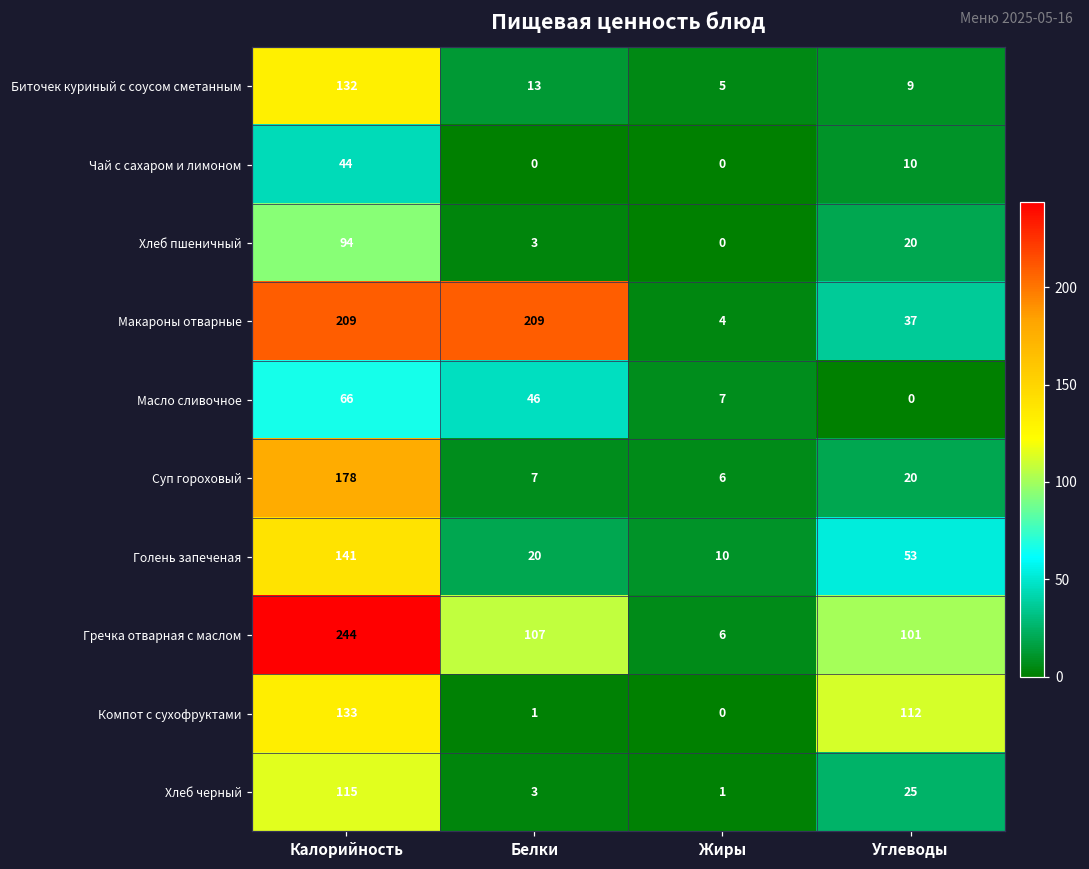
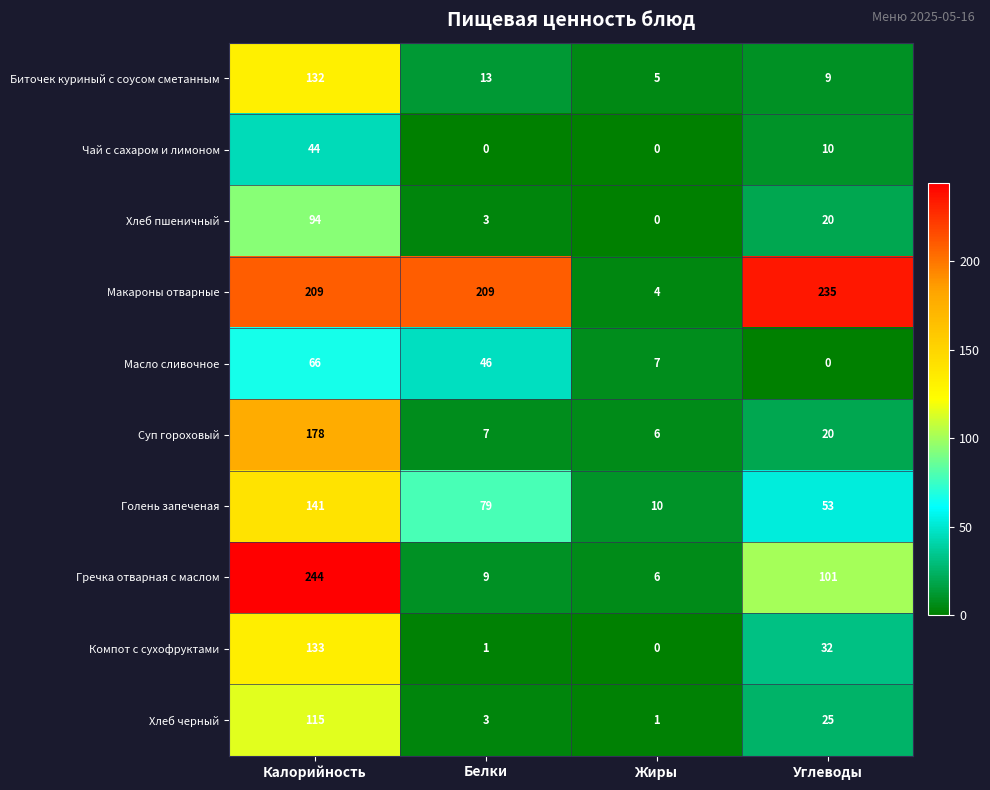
  {
    "Биточек куриный с соусом сметанным": {
      "Калорийность": 132,
      "Белки": 13,
      "Жиры": 5,
      "Углеводы": 9
    },
    "Чай с сахаром и лимоном": {
      "Калорийность": 44,
      "Белки": 0,
      "Жиры": 0,
      "Углеводы": 10
    },
    "Хлеб пшеничный": {
      "Калорийность": 94,
      "Белки": 3,
      "Жиры": 0,
      "Углеводы": 20
    },
    "Макароны отварные": {
      "Калорийность": 209,
      "Белки": 209,
      "Жиры": 4,
-     "Углеводы": 37
+     "Углеводы": 235
    },
    "Масло сливочное": {
      "Калорийность": 66,
      "Белки": 46,
      "Жиры": 7,
      "Углеводы": 0
    },
    "Суп гороховый": {
      "Калорийность": 178,
      "Белки": 7,
      "Жиры": 6,
      "Углеводы": 20
    },
    "Голень запеченая": {
      "Калорийность": 141,
-     "Белки": 20,
+     "Белки": 79,
      "Жиры": 10,
      "Углеводы": 53
    },
    "Гречка отварная с маслом": {
      "Калорийность": 244,
-     "Белки": 107,
+     "Белки": 9,
      "Жиры": 6,
      "Углеводы": 101
    },
    "Компот с сухофруктами": {
      "Калорийность": 133,
      "Белки": 1,
      "Жиры": 0,
-     "Углеводы": 112
+     "Углеводы": 32
    },
    "Хлеб черный": {
      "Калорийность": 115,
      "Белки": 3,
      "Жиры": 1,
      "Углеводы": 25
    }
  }
